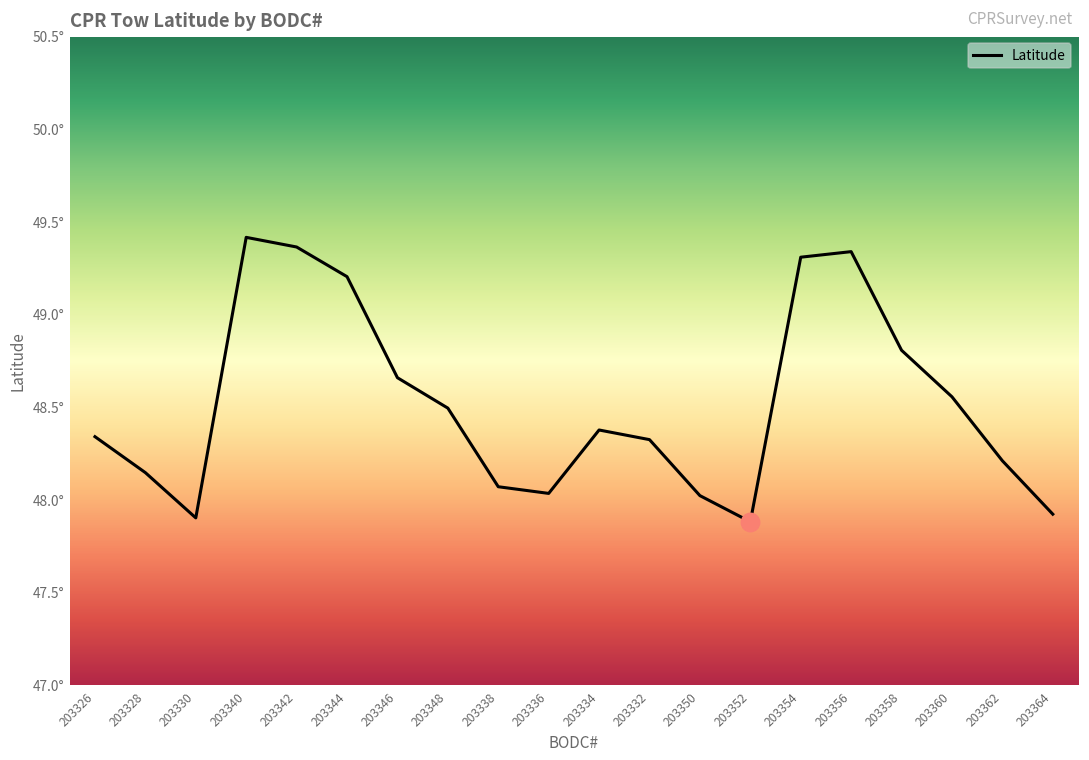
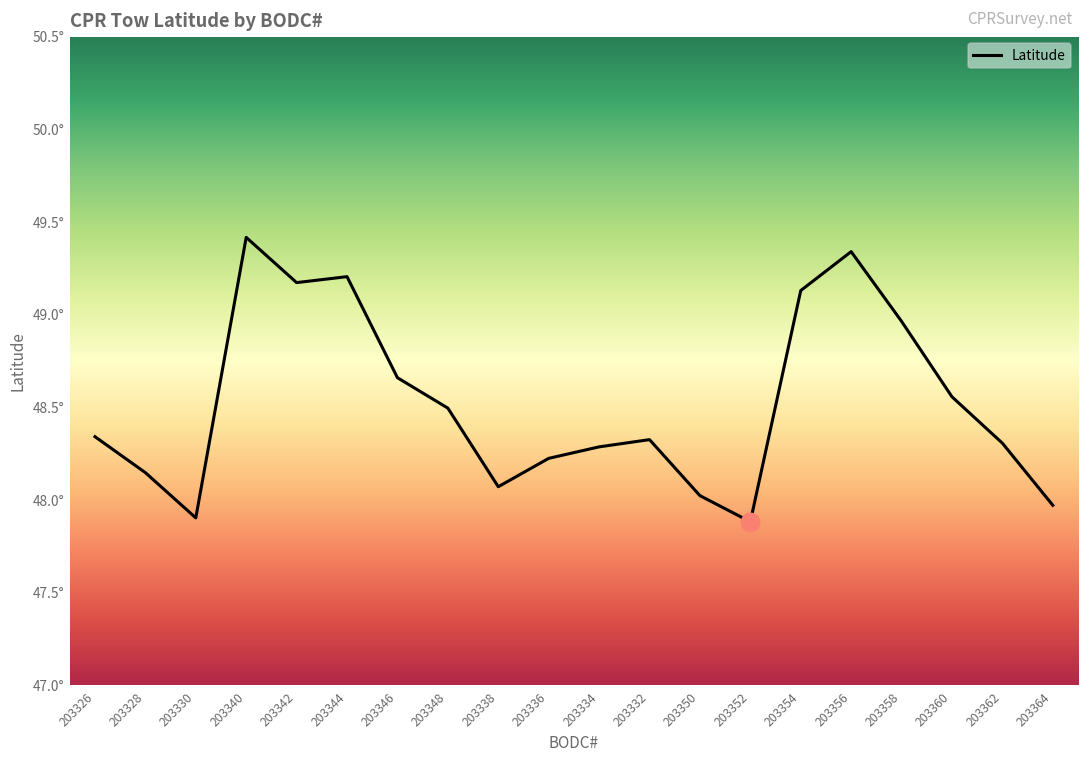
  {
    "Latitude": {
      "203326": "48.34°",
      "203328": "48.15°",
      "203330": "47.90°",
      "203340": "49.42°",
-     "203342": "49.37°",
+     "203342": "49.17°",
      "203344": "49.21°",
      "203346": "48.66°",
      "203348": "48.50°",
      "203338": "48.07°",
-     "203336": "48.04°",
-     "203334": "48.38°",
+     "203336": "48.23°",
+     "203334": "48.29°",
      "203332": "48.33°",
      "203350": "48.02°",
-     "203354": "49.31°",
+     "203354": "49.13°",
      "203356": "49.34°",
-     "203358": "48.81°",
+     "203358": "48.96°",
      "203360": "48.56°",
-     "203362": "48.21°",
-     "203364": "47.92°"
+     "203362": "48.31°",
+     "203364": "47.97°"
    }
  }
